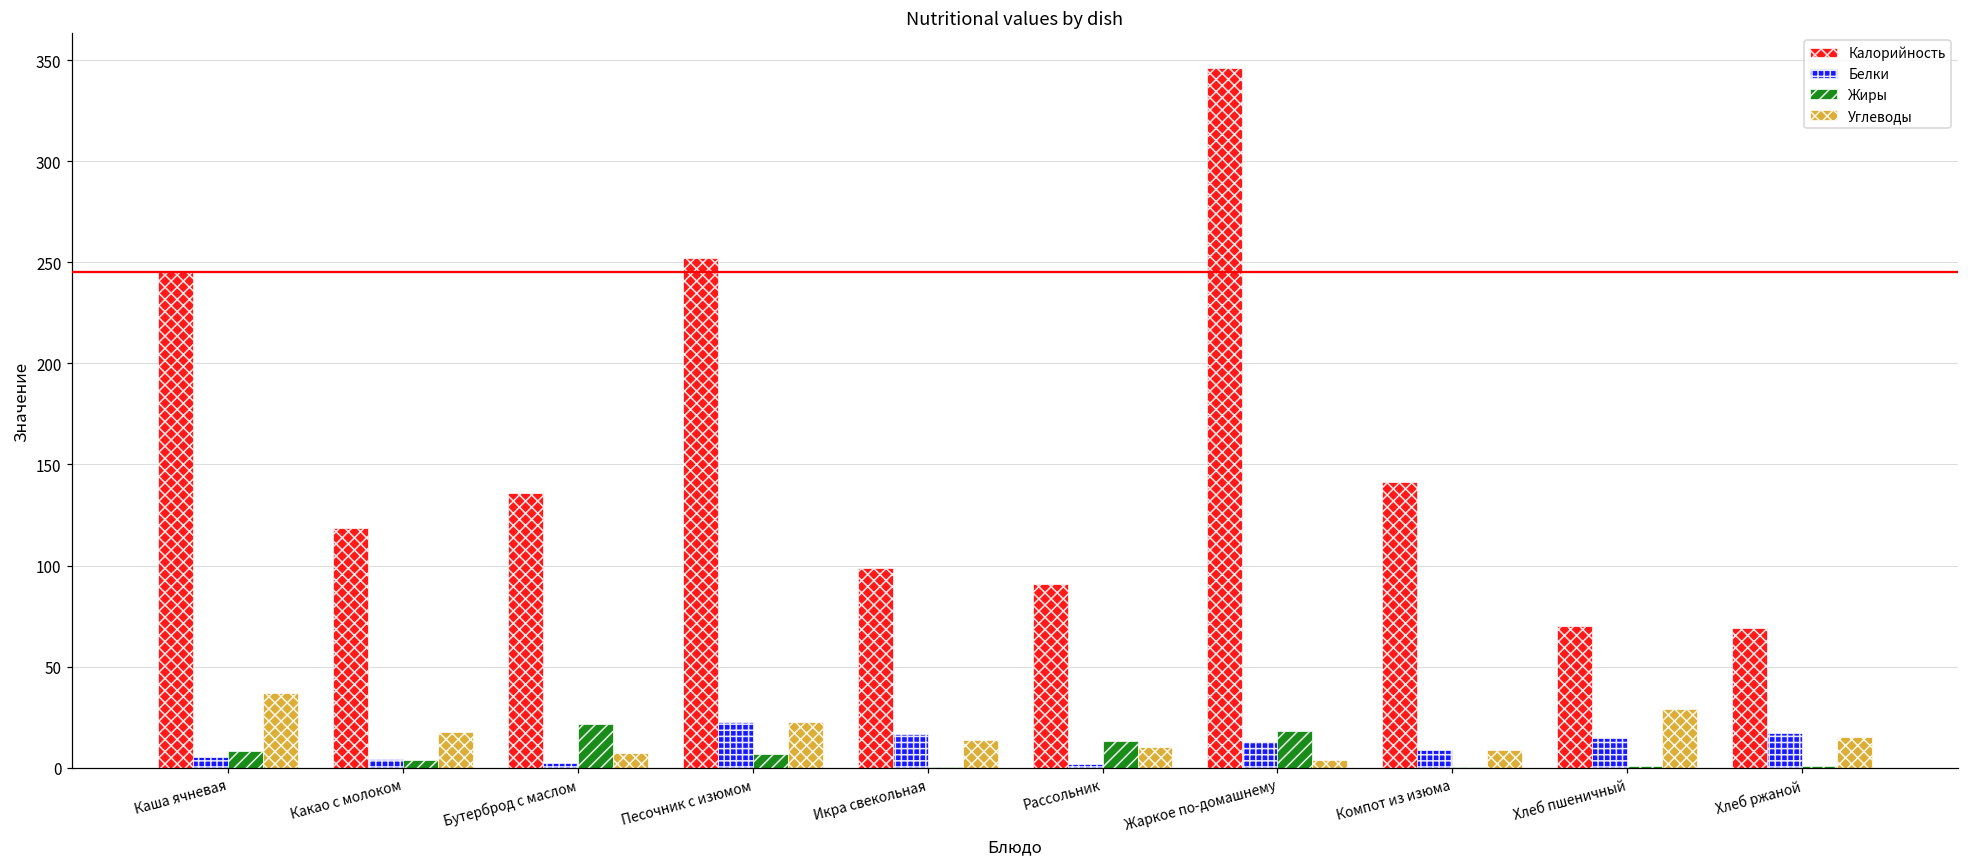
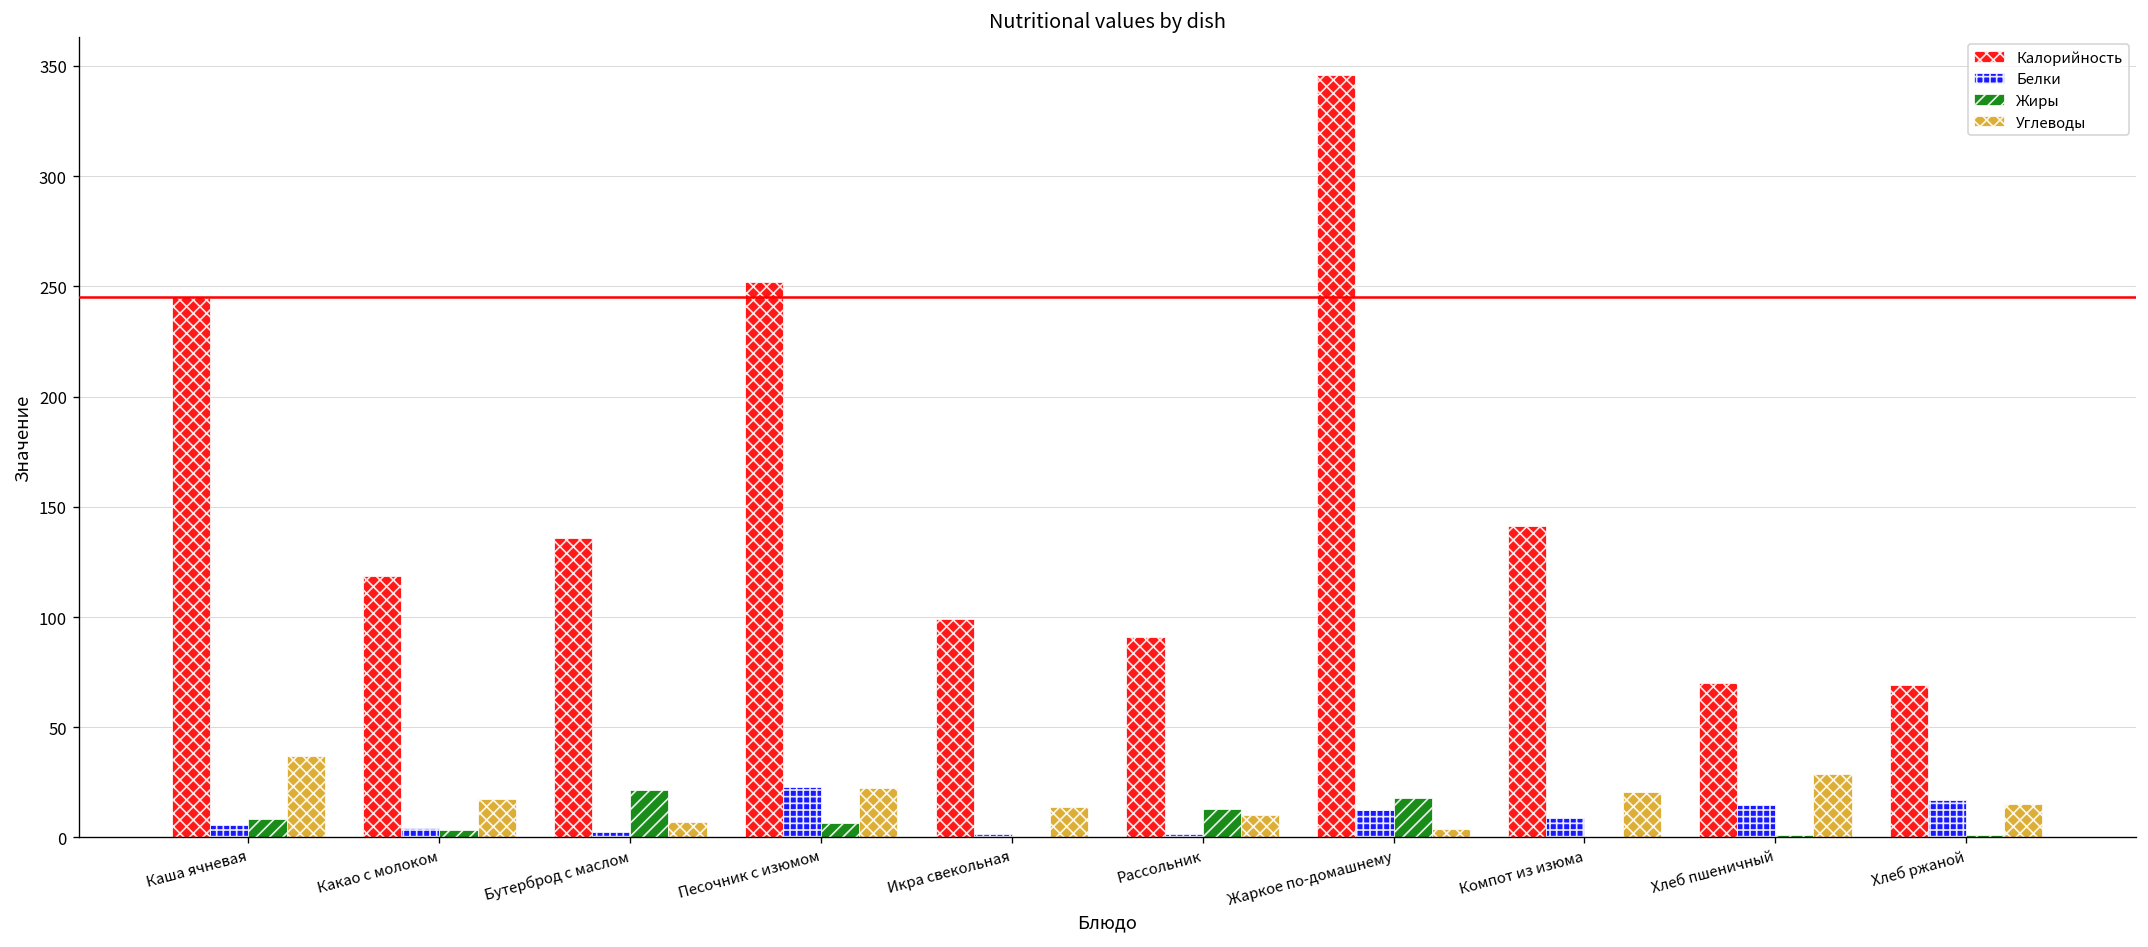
  {
    "Калорийность": {
      "Каша ячневая": 245,
      "Какао с молоком": 119,
      "Бутерброд с маслом": 136,
      "Песочник с изюмом": 252,
      "Икра свекольная": 99,
      "Рассольник": 91,
      "Жаркое по-домашнему": 346,
      "Компот из изюма": 141,
      "Хлеб пшеничный": 70,
      "Хлеб ржаной": 69
    },
    "Белки": {
      "Каша ячневая": 5,
      "Какао с молоком": 4,
      "Бутерброд с маслом": 2,
      "Песочник с изюмом": 23,
-     "Икра свекольная": 17,
+     "Икра свекольная": 1,
      "Рассольник": 2,
      "Жаркое по-домашнему": 13,
      "Компот из изюма": 9,
      "Хлеб пшеничный": 15,
      "Хлеб ржаной": 17
    },
    "Жиры": {
      "Каша ячневая": 8,
      "Какао с молоком": 4,
      "Бутерброд с маслом": 21,
      "Песочник с изюмом": 7,
      "Рассольник": 13,
      "Жаркое по-домашнему": 18
    },
    "Углеводы": {
      "Каша ячневая": 37,
      "Какао с молоком": 18,
      "Бутерброд с маслом": 7,
      "Песочник с изюмом": 23,
      "Икра свекольная": 14,
      "Рассольник": 10,
      "Жаркое по-домашнему": 4,
-     "Компот из изюма": 9,
+     "Компот из изюма": 21,
      "Хлеб пшеничный": 29,
      "Хлеб ржаной": 15
    }
  }
